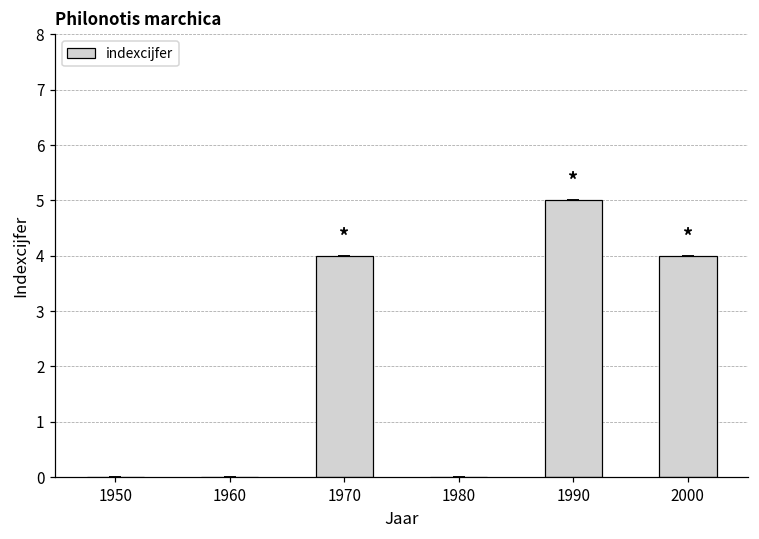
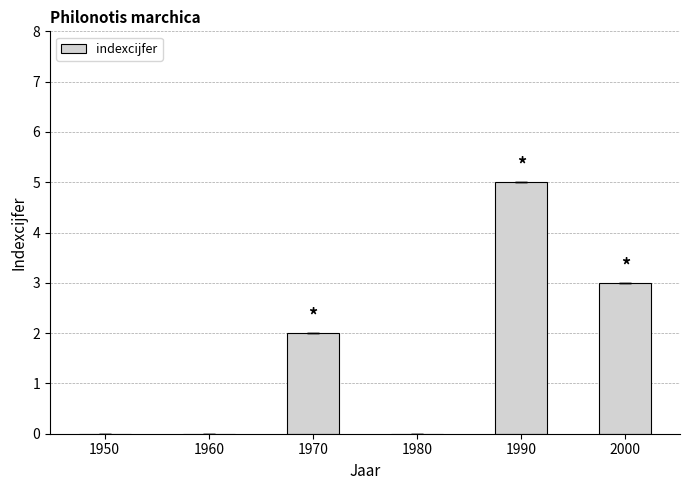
  {
    "1950": 0,
    "1960": 0,
-   "1970": 4,
+   "1970": 2,
    "1980": 0,
    "1990": 5,
-   "2000": 4
+   "2000": 3
  }
